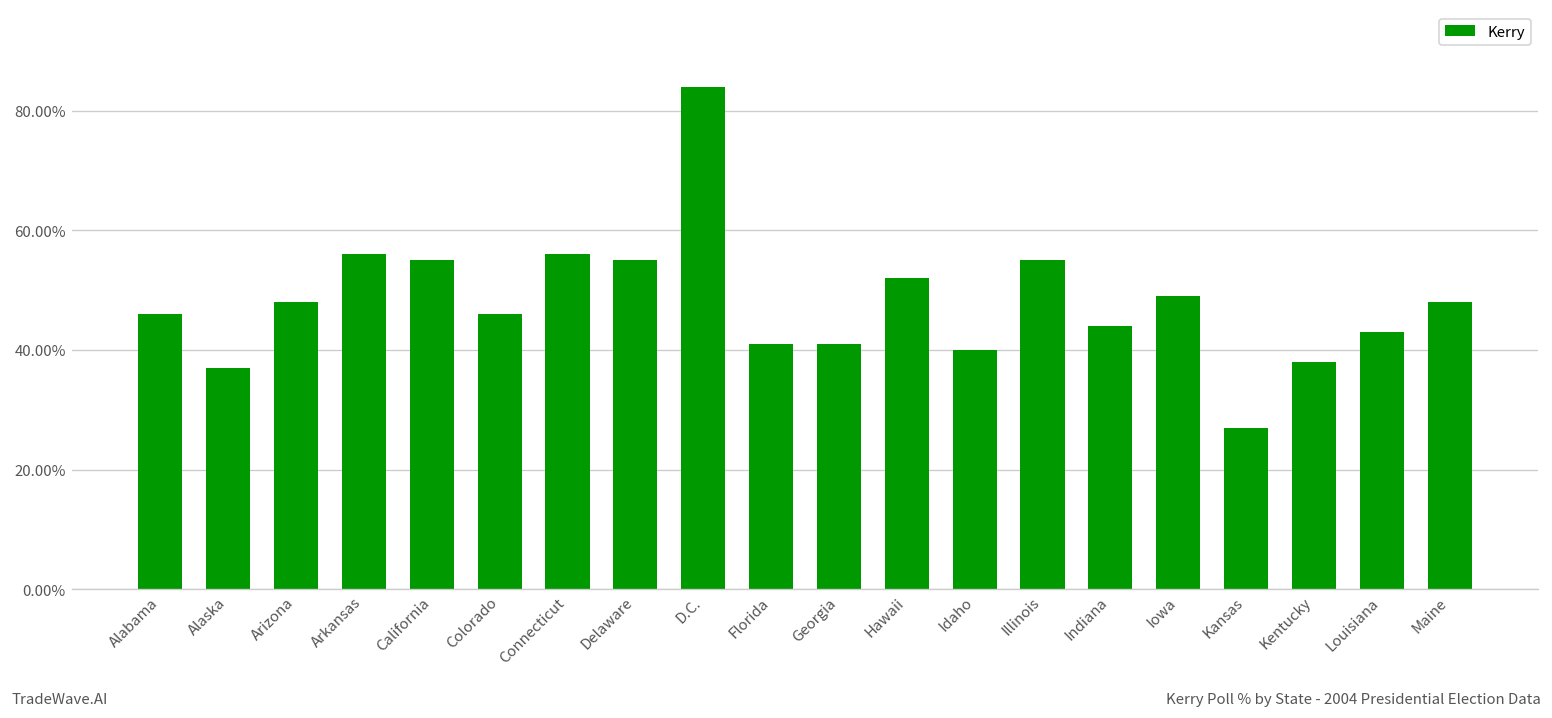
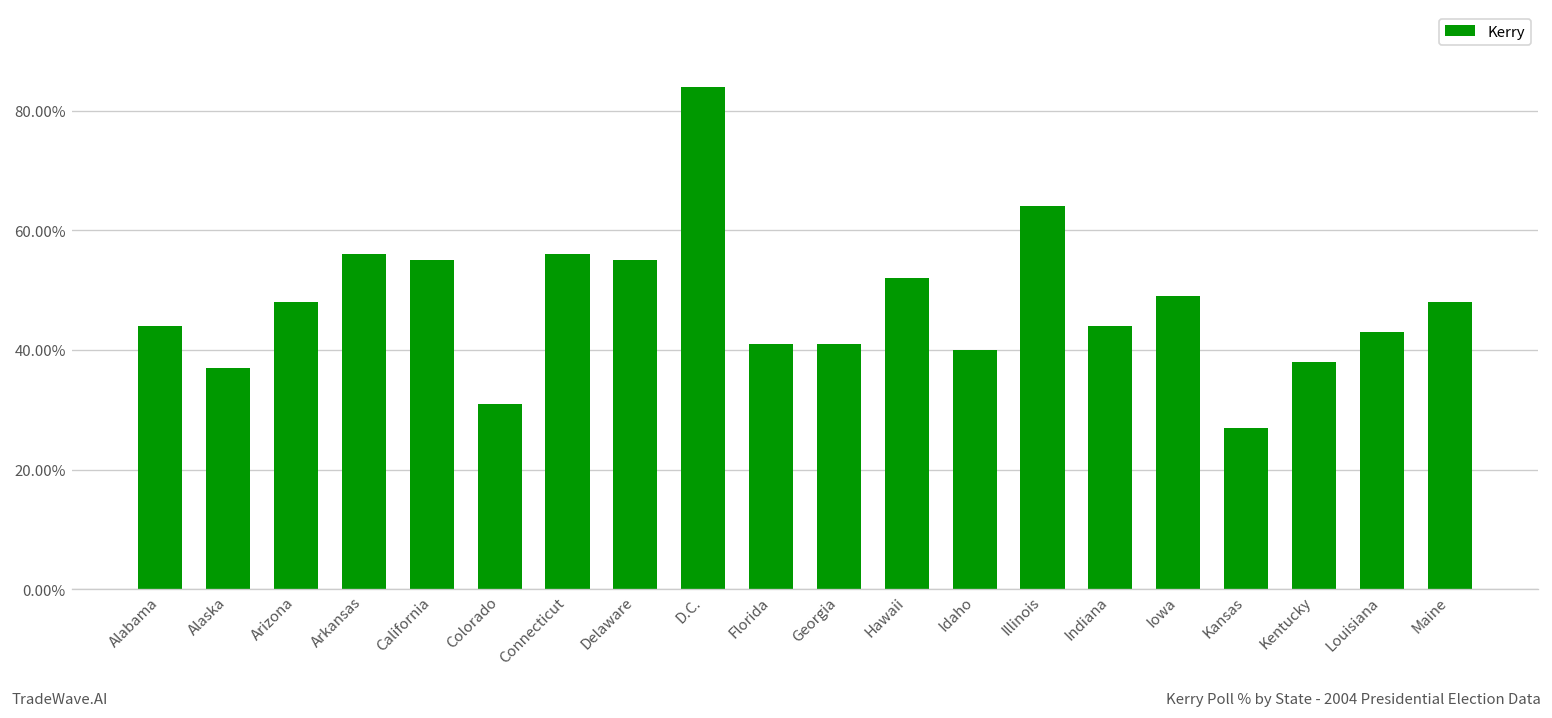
  {
-   "Alabama": "46%",
+   "Alabama": "44%",
    "Alaska": "37%",
    "Arizona": "48%",
    "Arkansas": "56%",
    "California": "55%",
-   "Colorado": "46%",
+   "Colorado": "31%",
    "Connecticut": "56%",
    "Delaware": "55%",
    "D.C.": "84%",
    "Florida": "41%",
    "Georgia": "41%",
    "Hawaii": "52%",
    "Idaho": "40%",
-   "Illinois": "55%",
+   "Illinois": "64%",
    "Indiana": "44%",
    "Iowa": "49%",
    "Kansas": "27%",
    "Kentucky": "38%",
    "Louisiana": "43%",
    "Maine": "48%"
  }
